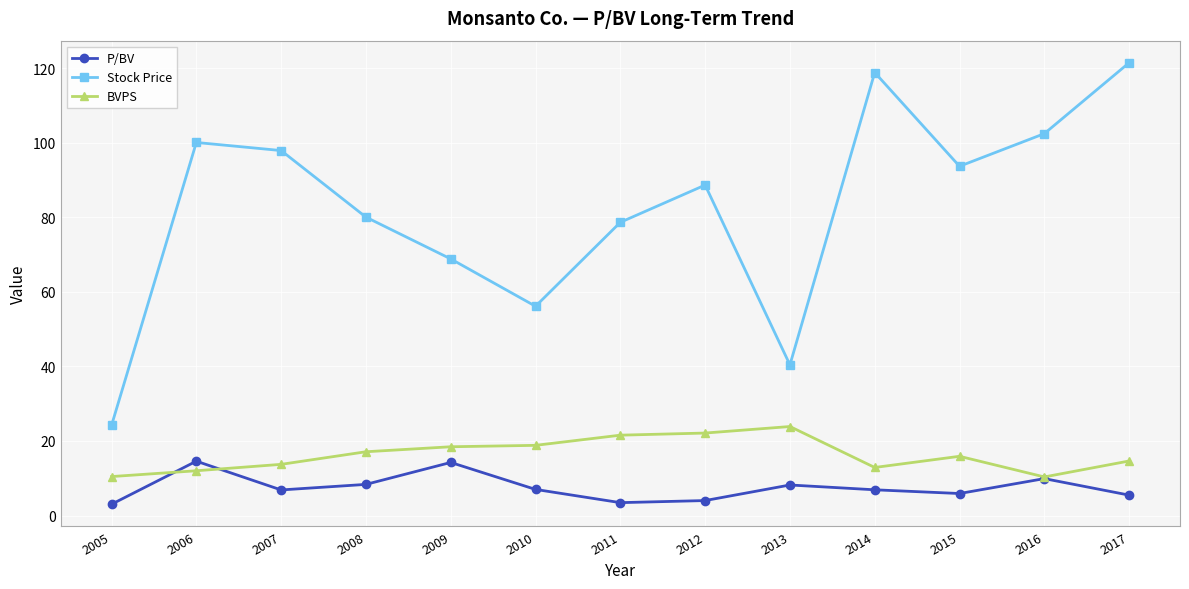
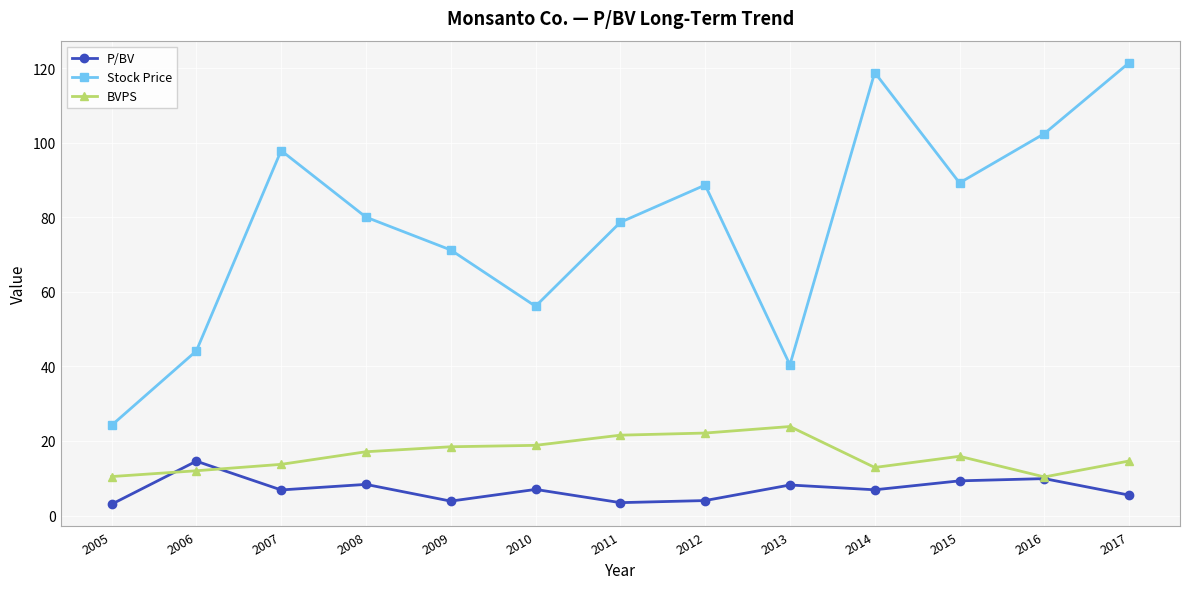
  {
    "P/BV": {
      "2005": 3,
      "2006": 15,
      "2007": 7,
      "2008": 8,
-     "2009": 14,
+     "2009": 4,
      "2010": 7,
      "2011": 3,
      "2012": 4,
      "2013": 8,
      "2014": 7,
-     "2015": 6,
+     "2015": 9,
      "2017": 5
    },
    "Stock Price": {
      "2005": 24,
-     "2006": 100,
+     "2006": 44,
      "2007": 98,
      "2008": 80,
-     "2009": 69,
+     "2009": 71,
      "2010": 56,
      "2011": 79,
      "2012": 89,
      "2013": 40,
      "2014": 119,
-     "2015": 94,
+     "2015": 89,
      "2016": 102,
      "2017": 122
    },
    "BVPS": {
      "2005": 10,
      "2006": 12,
      "2007": 14,
      "2008": 17,
      "2009": 18,
      "2010": 19,
      "2011": 22,
      "2012": 22,
      "2013": 24,
      "2014": 13,
      "2015": 16,
      "2017": 15
    }
  }
